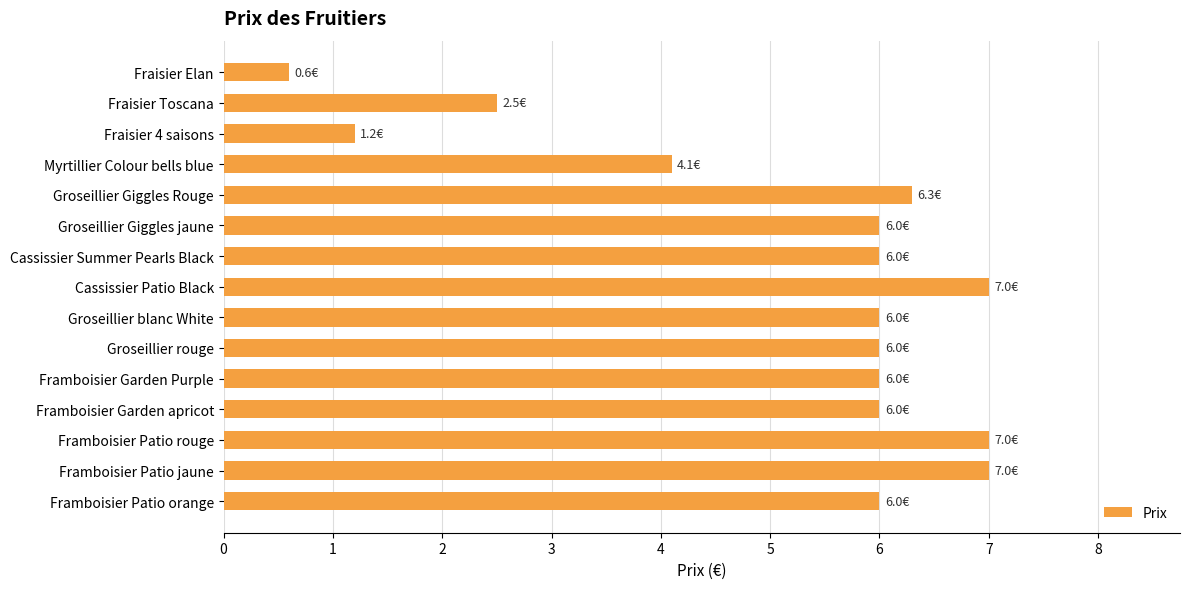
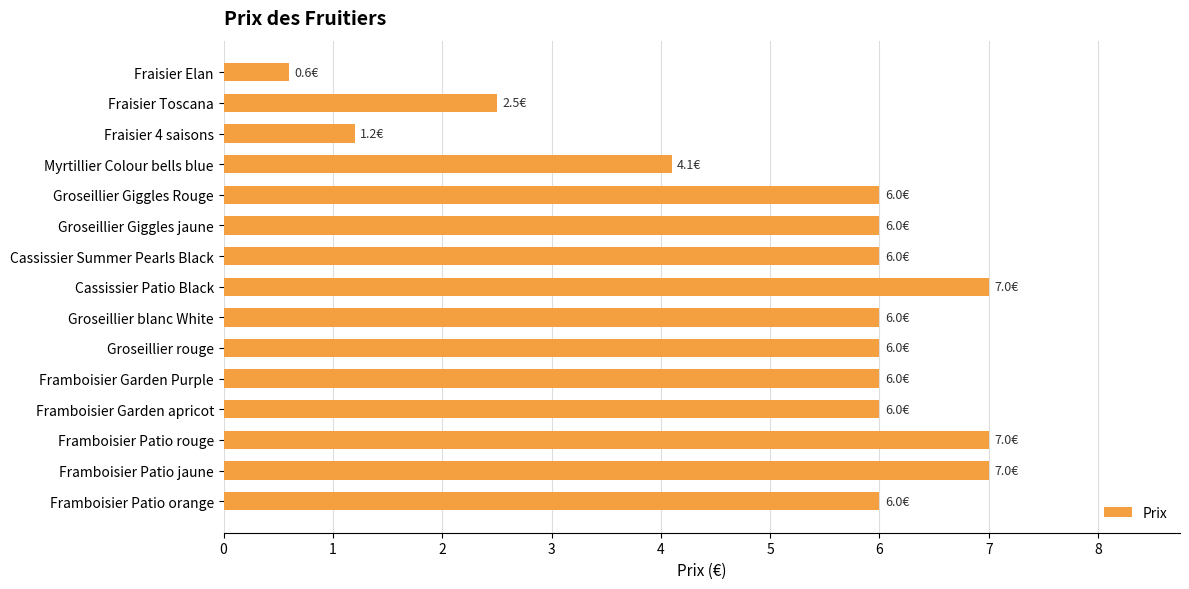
  {
    "Fraisier Elan": "0.6€",
    "Fraisier Toscana": "2.5€",
    "Fraisier 4 saisons": "1.2€",
    "Myrtillier Colour bells blue": "4.1€",
-   "Groseillier Giggles Rouge": "6.3€",
+   "Groseillier Giggles Rouge": "6.0€",
    "Groseillier Giggles jaune": "6.0€",
    "Cassissier Summer Pearls Black": "6.0€",
    "Cassissier Patio Black": "7.0€",
    "Groseillier blanc White": "6.0€",
    "Groseillier rouge": "6.0€",
    "Framboisier Garden Purple": "6.0€",
    "Framboisier Garden apricot": "6.0€",
    "Framboisier Patio rouge": "7.0€",
    "Framboisier Patio jaune": "7.0€",
    "Framboisier Patio orange": "6.0€"
  }
